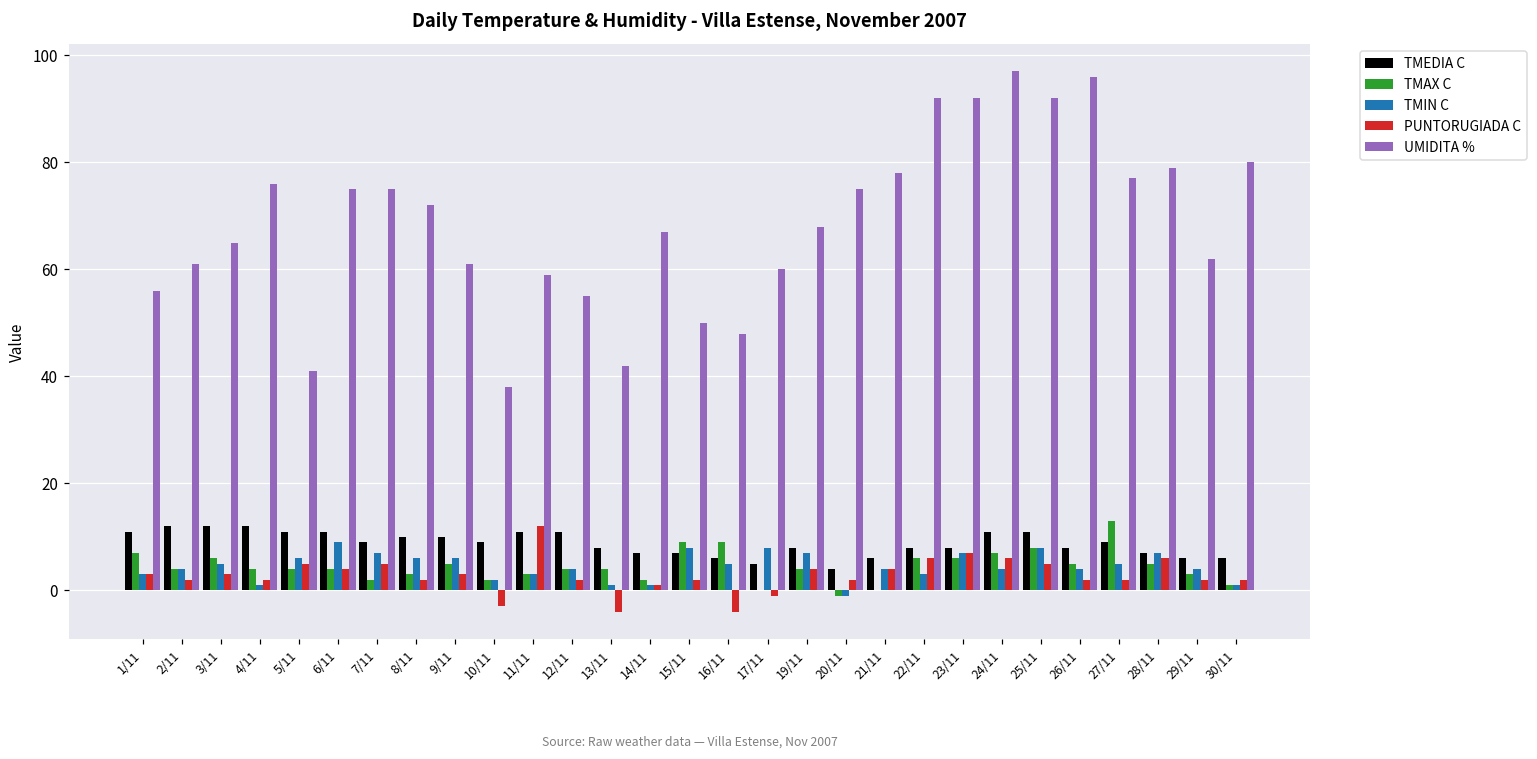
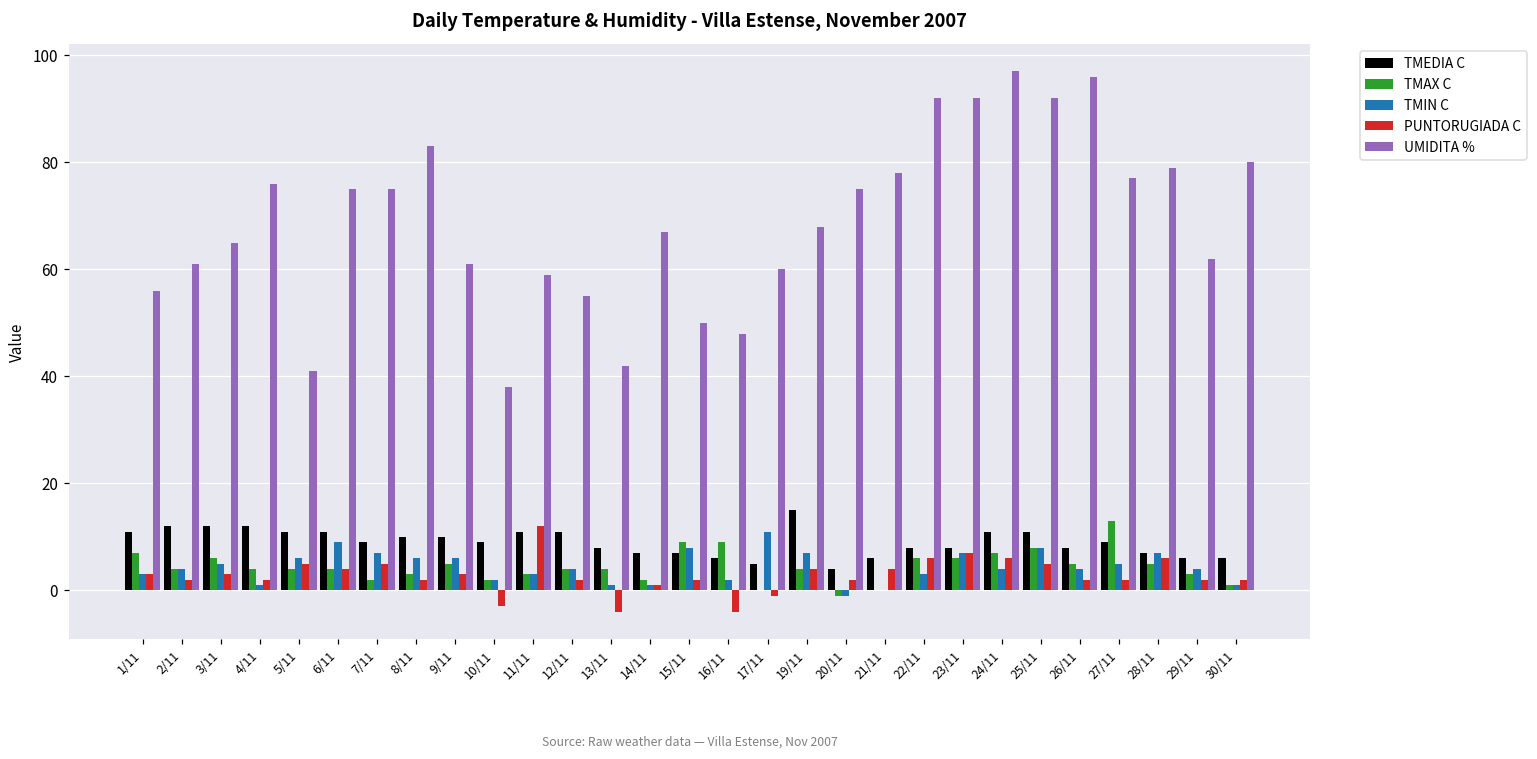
  {
    "TMEDIA C": {
      "1/11": 11,
      "2/11": 12,
      "3/11": 12,
      "4/11": 12,
      "5/11": 11,
      "6/11": 11,
      "7/11": 9,
      "8/11": 10,
      "9/11": 10,
      "10/11": 9,
      "11/11": 11,
      "12/11": 11,
      "13/11": 8,
      "14/11": 7,
      "15/11": 7,
      "16/11": 6,
      "17/11": 5,
-     "19/11": 8,
+     "19/11": 15,
      "20/11": 4,
      "21/11": 6,
      "22/11": 8,
      "23/11": 8,
      "24/11": 11,
      "25/11": 11,
      "26/11": 8,
      "27/11": 9,
      "28/11": 7,
      "29/11": 6,
      "30/11": 6
    },
    "TMAX C": {
      "1/11": 7,
      "2/11": 4,
      "3/11": 6,
      "4/11": 4,
      "5/11": 4,
      "6/11": 4,
      "7/11": 2,
      "8/11": 3,
      "9/11": 5,
      "10/11": 2,
      "11/11": 3,
      "12/11": 4,
      "13/11": 4,
      "14/11": 2,
      "15/11": 9,
      "16/11": 9,
      "17/11": 0,
      "19/11": 4,
      "20/11": -1,
      "21/11": 0,
      "22/11": 6,
      "23/11": 6,
      "24/11": 7,
      "25/11": 8,
      "26/11": 5,
      "27/11": 13,
      "28/11": 5,
      "29/11": 3,
      "30/11": 1
    },
    "TMIN C": {
      "1/11": 3,
      "2/11": 4,
      "3/11": 5,
      "4/11": 1,
      "5/11": 6,
      "6/11": 9,
      "7/11": 7,
      "8/11": 6,
      "9/11": 6,
      "10/11": 2,
      "11/11": 3,
      "12/11": 4,
      "13/11": 1,
      "14/11": 1,
      "15/11": 8,
-     "16/11": 5,
-     "17/11": 8,
+     "16/11": 2,
+     "17/11": 11,
      "19/11": 7,
      "20/11": -1,
-     "21/11": 4,
+     "21/11": 0,
      "22/11": 3,
      "23/11": 7,
      "24/11": 4,
      "25/11": 8,
      "26/11": 4,
      "27/11": 5,
      "28/11": 7,
      "29/11": 4,
      "30/11": 1
    },
    "PUNTORUGIADA C": {
      "1/11": 3,
      "2/11": 2,
      "3/11": 3,
      "4/11": 2,
      "5/11": 5,
      "6/11": 4,
      "7/11": 5,
      "8/11": 2,
      "9/11": 3,
      "10/11": -3,
      "11/11": 12,
      "12/11": 2,
      "13/11": -4,
      "14/11": 1,
      "15/11": 2,
      "16/11": -4,
      "17/11": -1,
      "19/11": 4,
      "20/11": 2,
      "21/11": 4,
      "22/11": 6,
      "23/11": 7,
      "24/11": 6,
      "25/11": 5,
      "26/11": 2,
      "27/11": 2,
      "28/11": 6,
      "29/11": 2,
      "30/11": 2
    },
    "UMIDITA %": {
      "1/11": 56,
      "2/11": 61,
      "3/11": 65,
      "4/11": 76,
      "5/11": 41,
      "6/11": 75,
      "7/11": 75,
-     "8/11": 72,
+     "8/11": 83,
      "9/11": 61,
      "10/11": 38,
      "11/11": 59,
      "12/11": 55,
      "13/11": 42,
      "14/11": 67,
      "15/11": 50,
      "16/11": 48,
      "17/11": 60,
      "19/11": 68,
      "20/11": 75,
      "21/11": 78,
      "22/11": 92,
      "23/11": 92,
      "24/11": 97,
      "25/11": 92,
      "26/11": 96,
      "27/11": 77,
      "28/11": 79,
      "29/11": 62,
      "30/11": 80
    }
  }
